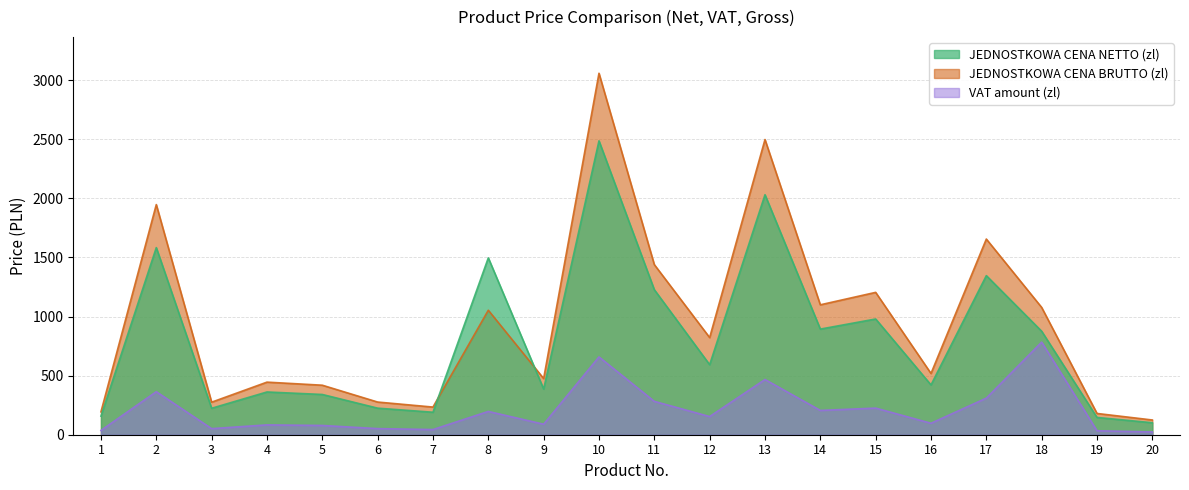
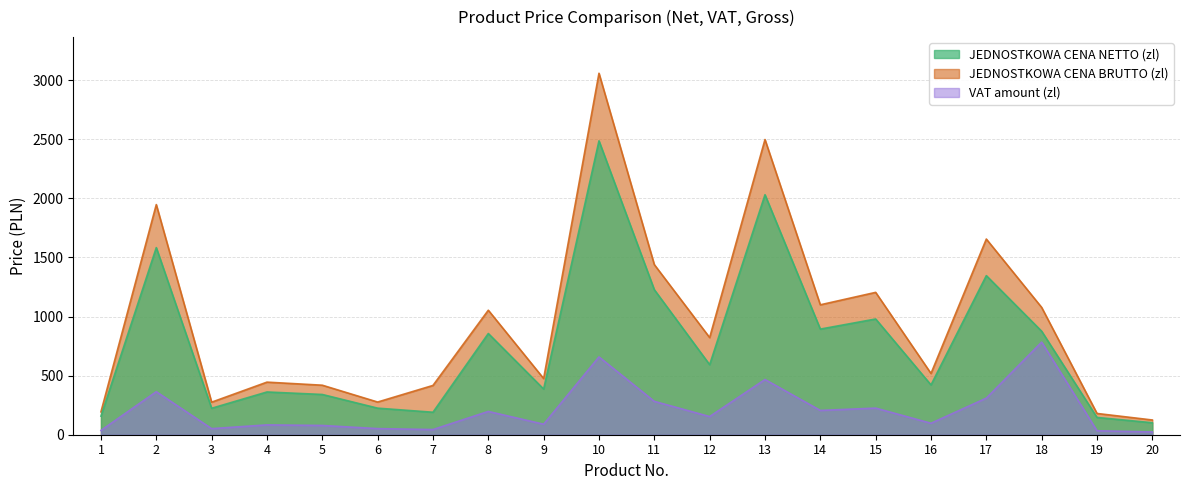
  {
    "JEDNOSTKOWA CENA BRUTTO (zl)": {
      "1": 190,
      "2": 1950,
      "3": 280,
      "4": 440,
      "5": 420,
      "6": 280,
-     "7": 230,
+     "7": 420,
      "8": 1050,
      "9": 480,
      "10": 3060,
      "11": 1440,
      "12": 820,
      "13": 2500,
      "14": 1100,
      "15": 1200,
      "16": 520,
      "17": 1660,
      "18": 1080,
      "19": 180,
      "20": 120
    },
    "JEDNOSTKOWA CENA NETTO (zl)": {
      "1": 160,
      "2": 1580,
      "3": 220,
      "4": 360,
      "5": 340,
      "6": 220,
      "7": 190,
-     "8": 1500,
+     "8": 860,
      "9": 390,
      "10": 2490,
      "11": 1230,
      "12": 590,
      "13": 2030,
      "14": 890,
      "15": 980,
      "16": 420,
      "17": 1350,
      "18": 880,
      "19": 150,
      "20": 100
    },
    "VAT amount (zl)": {
      "1": 40,
      "2": 360,
      "3": 50,
      "4": 80,
      "5": 80,
      "6": 50,
      "7": 40,
      "8": 200,
      "9": 90,
      "10": 660,
      "11": 280,
      "12": 150,
      "13": 470,
      "14": 210,
      "15": 230,
      "16": 100,
      "17": 310,
      "18": 780,
      "19": 30,
      "20": 20
    }
  }
